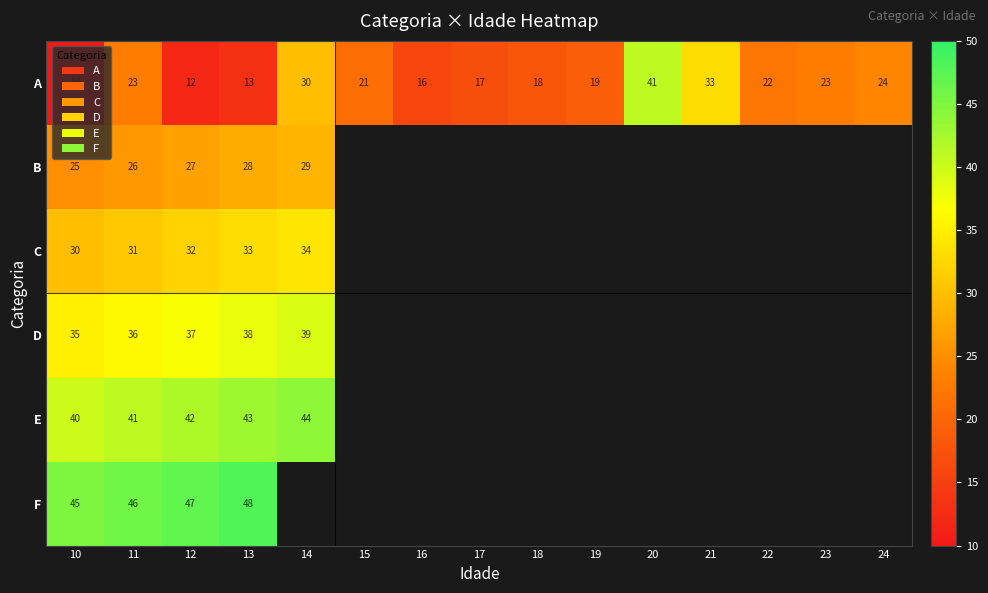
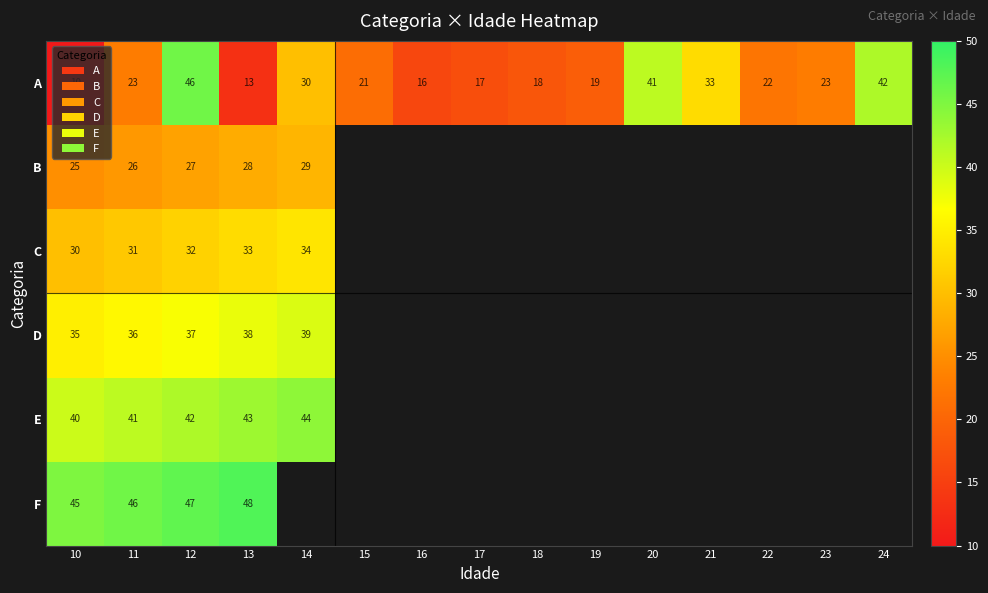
  {
    "A": {
      "11": 23,
-     "12": 12,
+     "12": 46,
      "13": 13,
      "14": 30,
      "15": 21,
      "16": 16,
      "17": 17,
      "18": 18,
      "19": 19,
      "20": 41,
      "21": 33,
      "22": 22,
      "23": 23,
-     "24": 24
+     "24": 42
    },
    "B": {
      "10": 25,
      "11": 26,
      "12": 27,
      "13": 28,
      "14": 29
    },
    "C": {
      "10": 30,
      "11": 31,
      "12": 32,
      "13": 33,
      "14": 34
    },
    "D": {
      "10": 35,
      "11": 36,
      "12": 37,
      "13": 38,
      "14": 39
    },
    "E": {
      "10": 40,
      "11": 41,
      "12": 42,
      "13": 43,
      "14": 44
    },
    "F": {
      "10": 45,
      "11": 46,
      "12": 47,
      "13": 48
    }
  }
